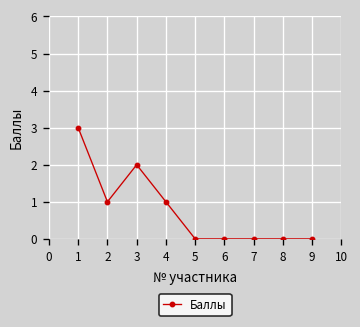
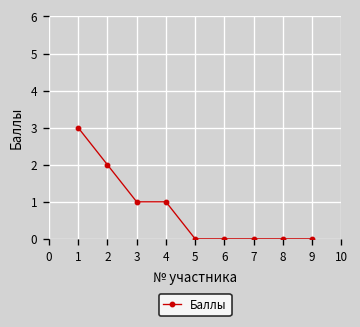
  {
    "1": 3,
-   "2": 1,
-   "3": 2,
+   "2": 2,
+   "3": 1,
    "4": 1,
    "5": 0,
    "6": 0,
    "7": 0,
    "8": 0,
    "9": 0
  }
